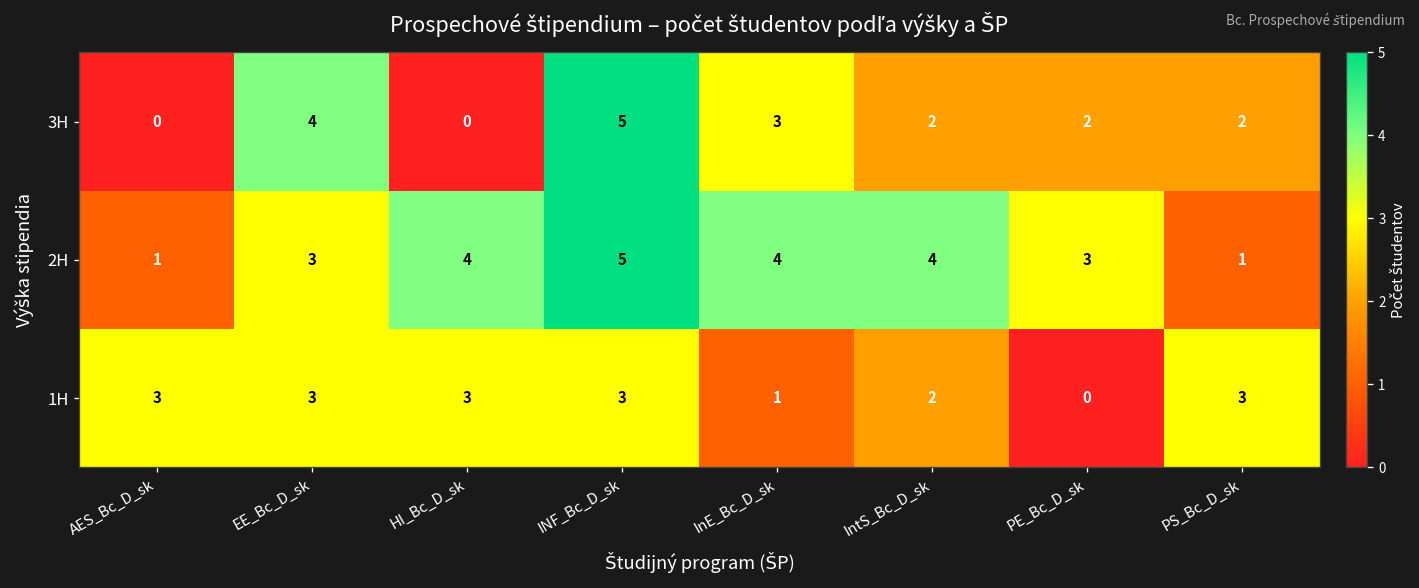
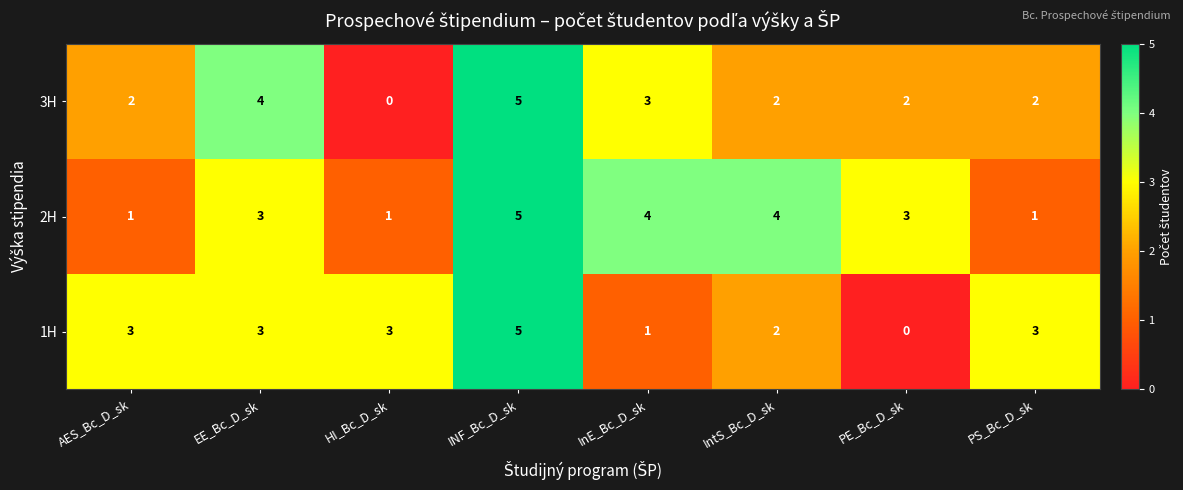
  {
    "3H": {
-     "AES_Bc_D_sk": 0,
+     "AES_Bc_D_sk": 2,
      "EE_Bc_D_sk": 4,
      "HI_Bc_D_sk": 0,
      "INF_Bc_D_sk": 5,
      "InE_Bc_D_sk": 3,
      "IntS_Bc_D_sk": 2,
      "PE_Bc_D_sk": 2,
      "PS_Bc_D_sk": 2
    },
    "2H": {
      "AES_Bc_D_sk": 1,
      "EE_Bc_D_sk": 3,
-     "HI_Bc_D_sk": 4,
+     "HI_Bc_D_sk": 1,
      "INF_Bc_D_sk": 5,
      "InE_Bc_D_sk": 4,
      "IntS_Bc_D_sk": 4,
      "PE_Bc_D_sk": 3,
      "PS_Bc_D_sk": 1
    },
    "1H": {
      "AES_Bc_D_sk": 3,
      "EE_Bc_D_sk": 3,
      "HI_Bc_D_sk": 3,
-     "INF_Bc_D_sk": 3,
+     "INF_Bc_D_sk": 5,
      "InE_Bc_D_sk": 1,
      "IntS_Bc_D_sk": 2,
      "PE_Bc_D_sk": 0,
      "PS_Bc_D_sk": 3
    }
  }
